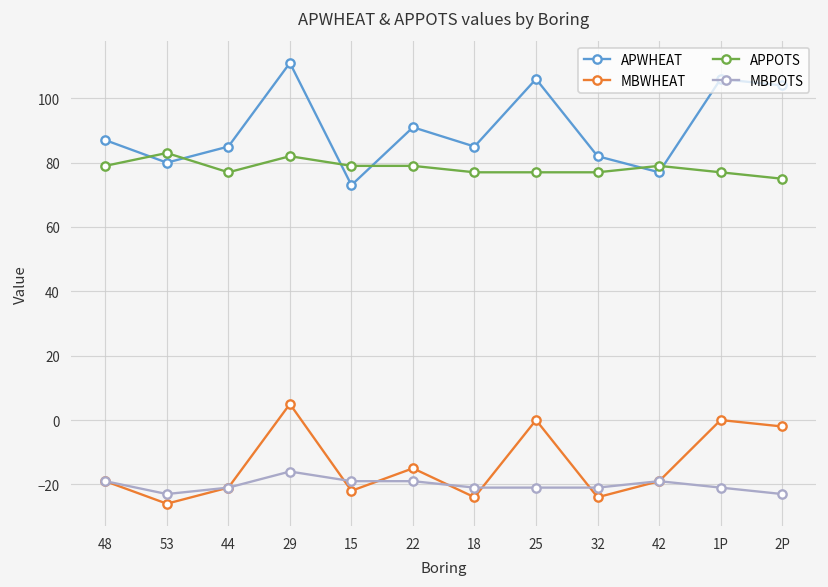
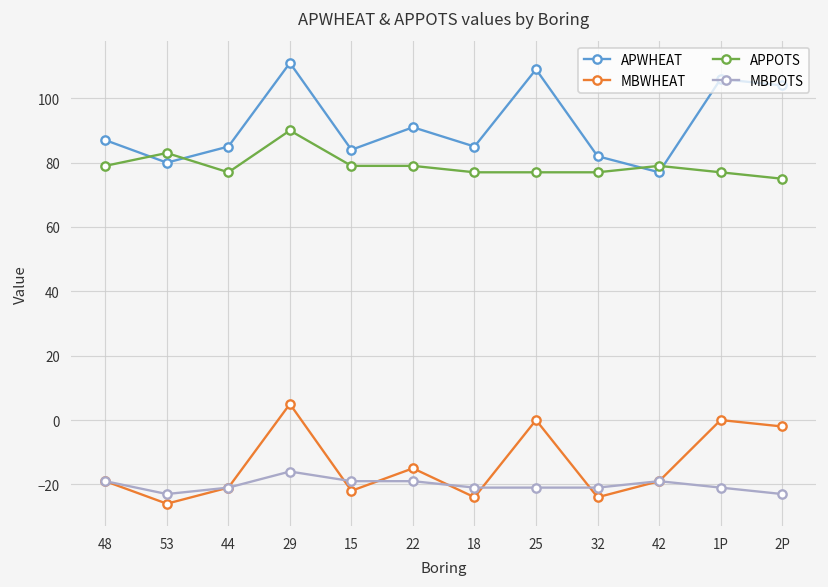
  {
    "APWHEAT": {
      "48": 87,
      "53": 80,
      "44": 85,
      "29": 111,
-     "15": 73,
+     "15": 84,
      "22": 91,
      "18": 85,
-     "25": 106,
+     "25": 109,
      "32": 82,
      "42": 77
    },
    "MBWHEAT": {
      "53": -26,
      "29": 5,
      "15": -22,
      "22": -15,
      "18": -24,
      "25": 0,
      "32": -24,
      "1P": 0,
      "2P": -2
    },
    "APPOTS": {
      "48": 79,
      "53": 83,
      "44": 77,
-     "29": 82,
+     "29": 90,
      "15": 79,
      "22": 79,
      "18": 77,
      "25": 77,
      "32": 77,
      "42": 79,
      "1P": 77,
      "2P": 75
    },
    "MBPOTS": {
      "53": -23,
      "29": -16,
      "15": -19,
      "22": -19,
      "18": -21,
      "25": -21,
      "32": -21,
      "1P": -21,
      "2P": -23
    }
  }
